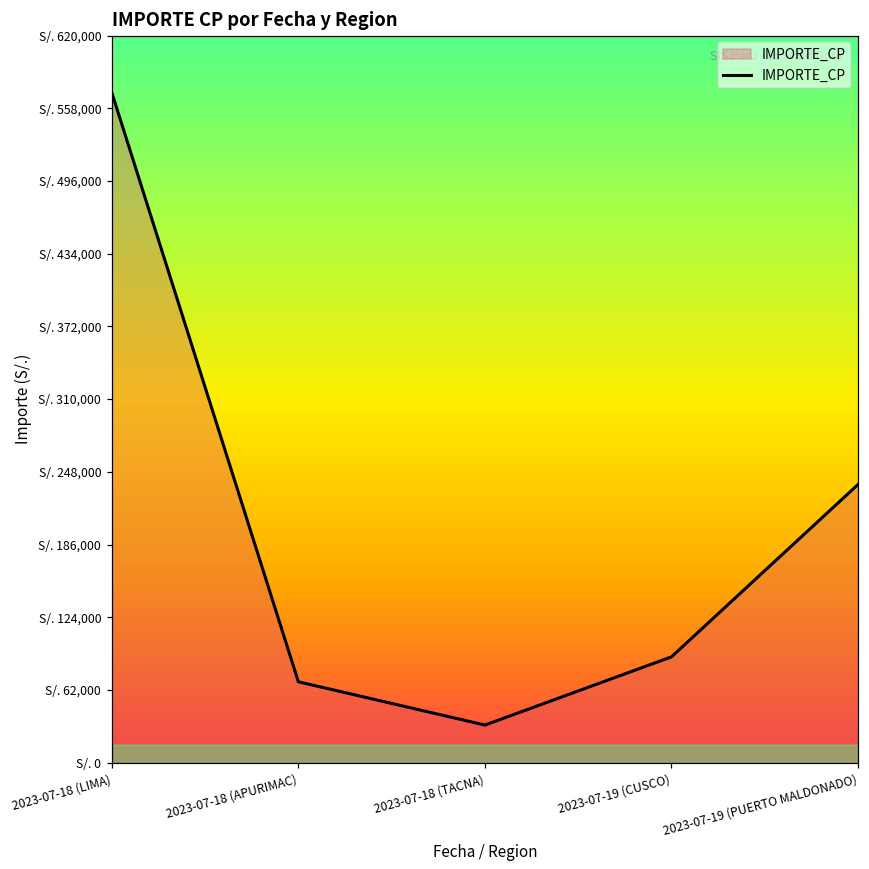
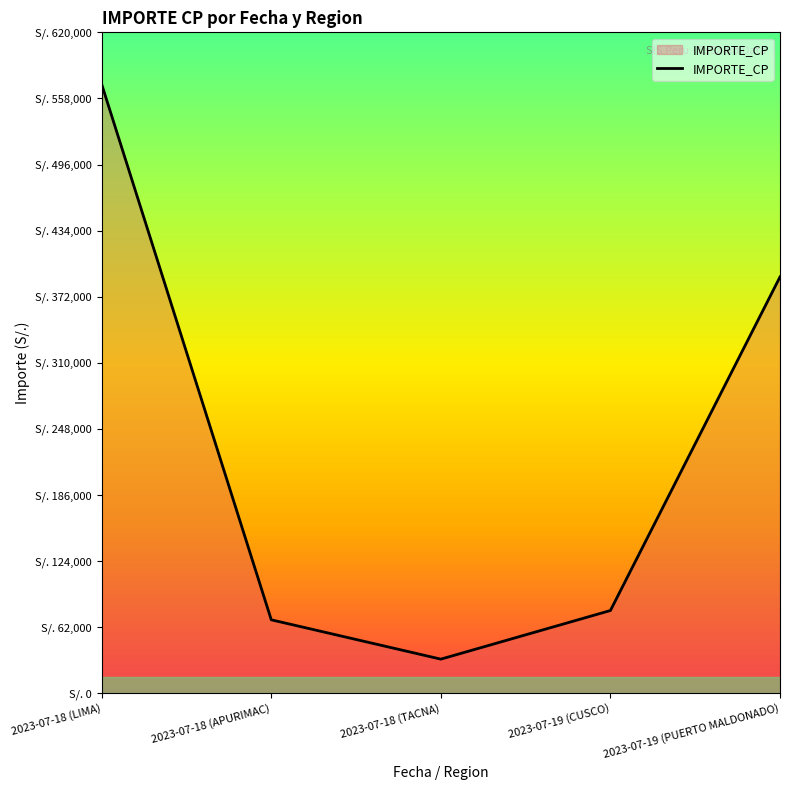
  {
    "2023-07-18 (LIMA)": "S/. 571,000",
    "2023-07-18 (APURIMAC)": "S/. 69,000",
    "2023-07-18 (TACNA)": "S/. 32,000",
-   "2023-07-19 (CUSCO)": "S/. 90,000",
-   "2023-07-19 (PUERTO MALDONADO)": "S/. 237,000"
+   "2023-07-19 (CUSCO)": "S/. 78,000",
+   "2023-07-19 (PUERTO MALDONADO)": "S/. 391,000"
  }
